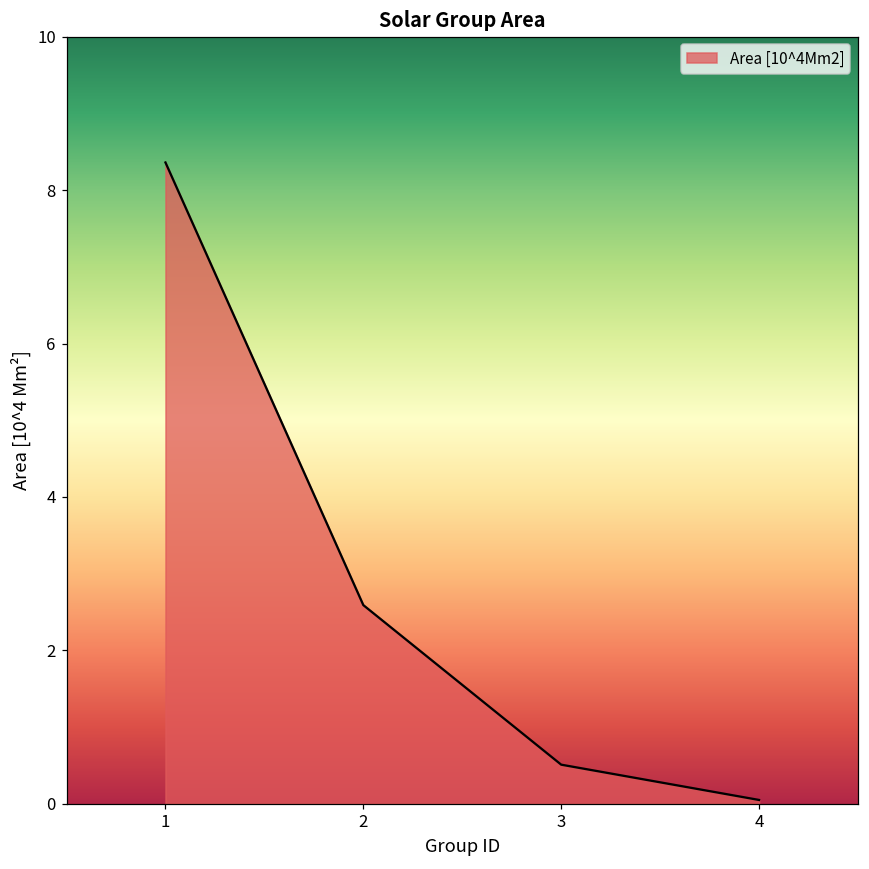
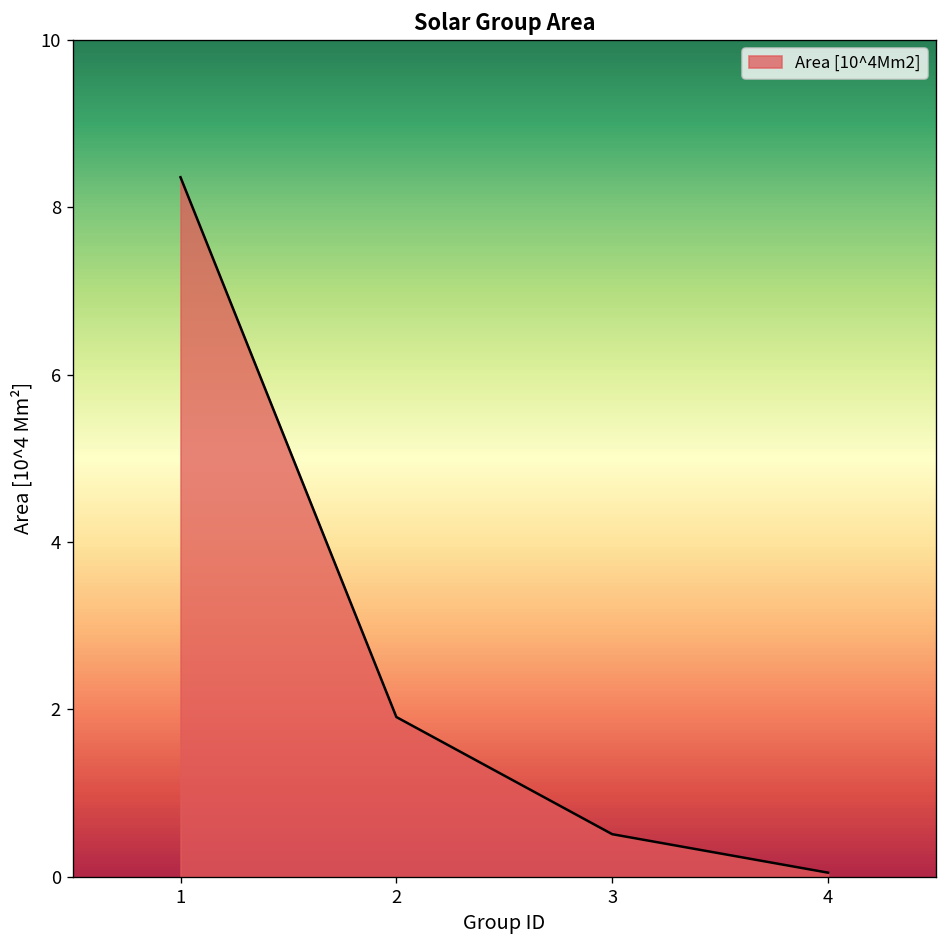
  {
    "1": 8.4,
-   "2": 2.6,
+   "2": 1.9,
    "3": 0.5,
    "4": 0.1
  }
